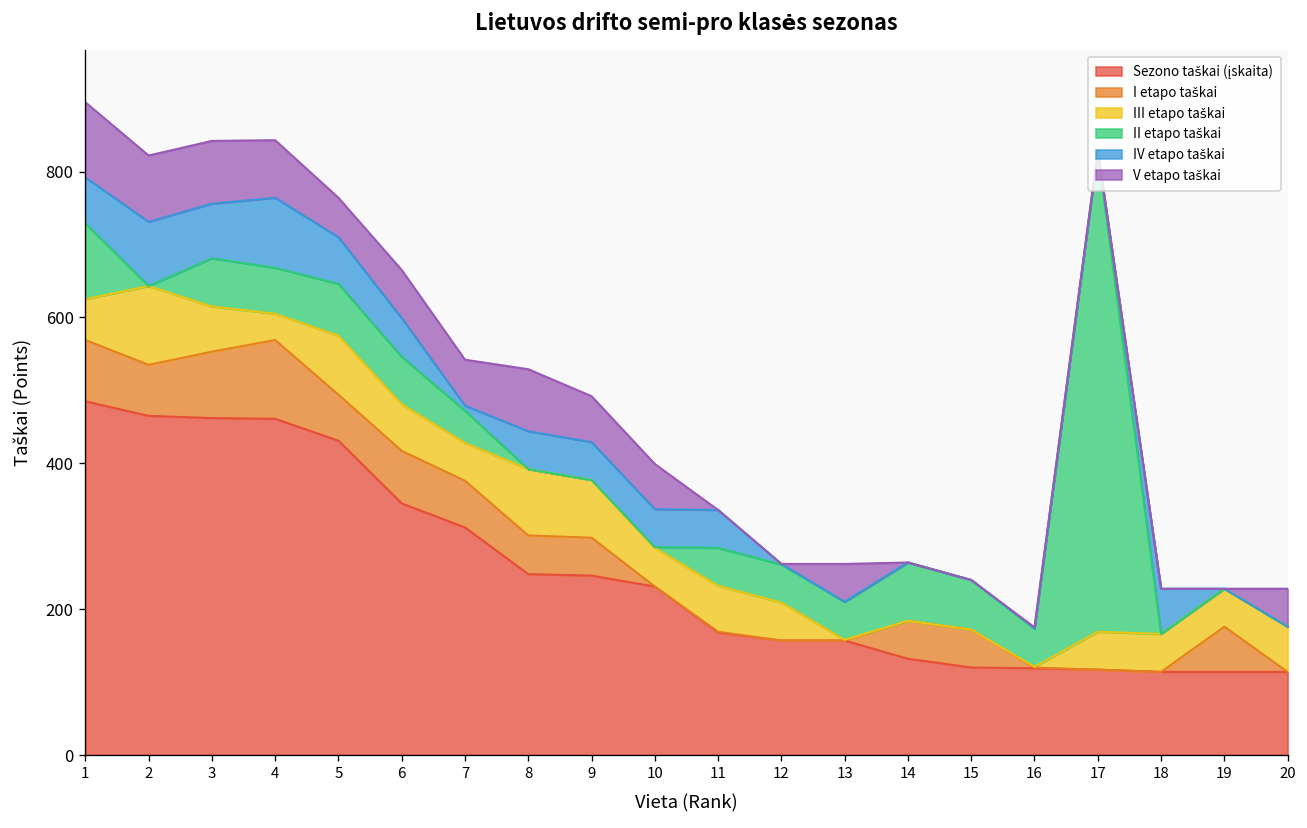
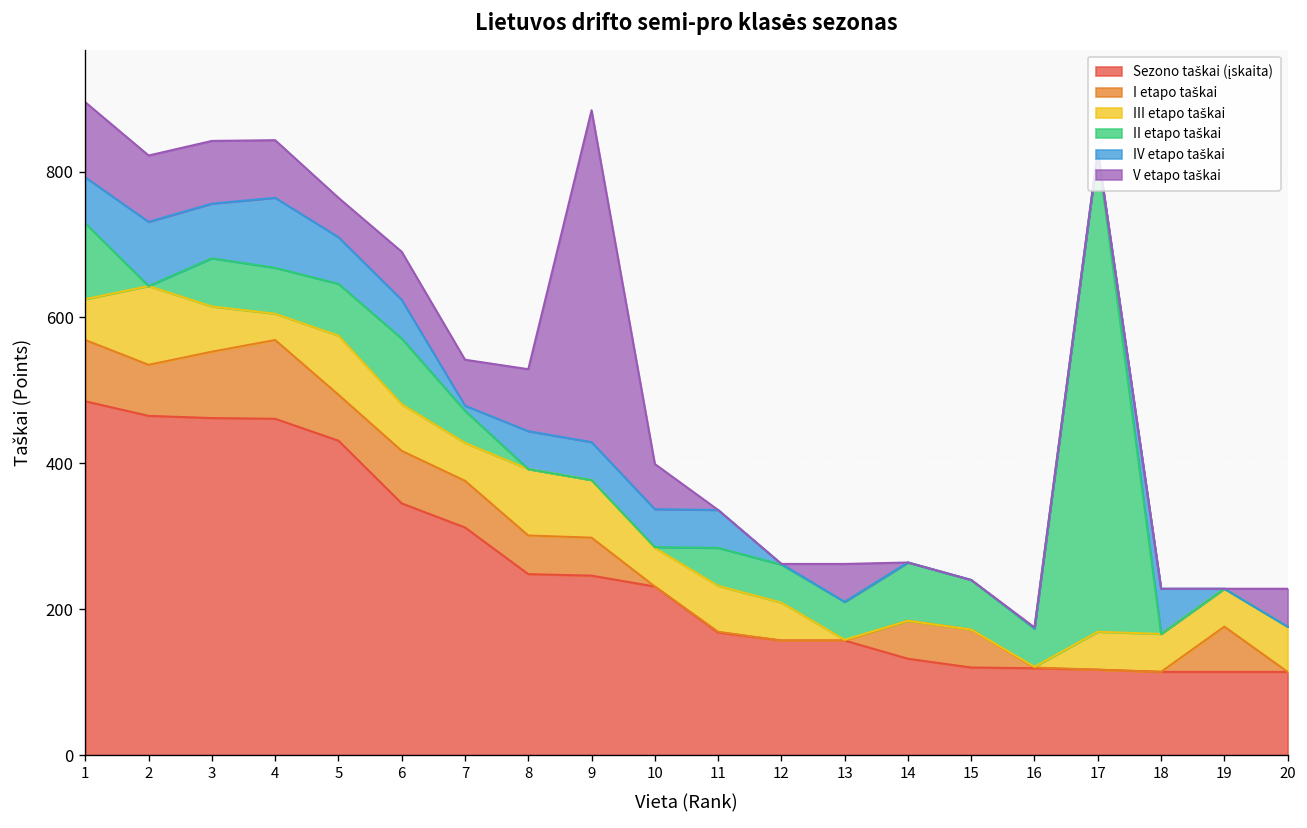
  {
    "III etapo taškai": {
      "1": 60,
      "3": 60,
      "4": 40,
      "5": 80,
      "6": 60,
      "7": 50,
      "11": 60,
      "12": 50,
      "17": 50
    },
    "II etapo taškai": {
      "1": 100,
      "3": 70,
      "4": 60,
      "5": 70,
-     "6": 70,
+     "6": 90,
      "7": 40,
      "11": 50
    },
    "IV etapo taškai": {
      "1": 60,
      "2": 90,
      "3": 80,
      "4": 100,
      "5": 60,
      "6": 50,
      "7": 10,
      "8": 50,
      "9": 50,
      "10": 50
    },
    "V etapo taškai": {
      "1": 100,
      "2": 90,
      "3": 90,
      "4": 80,
      "5": 50,
      "6": 70,
      "7": 60,
      "8": 90,
-     "9": 60,
+     "9": 460,
      "10": 60,
      "13": 50,
      "20": 50
    }
  }
